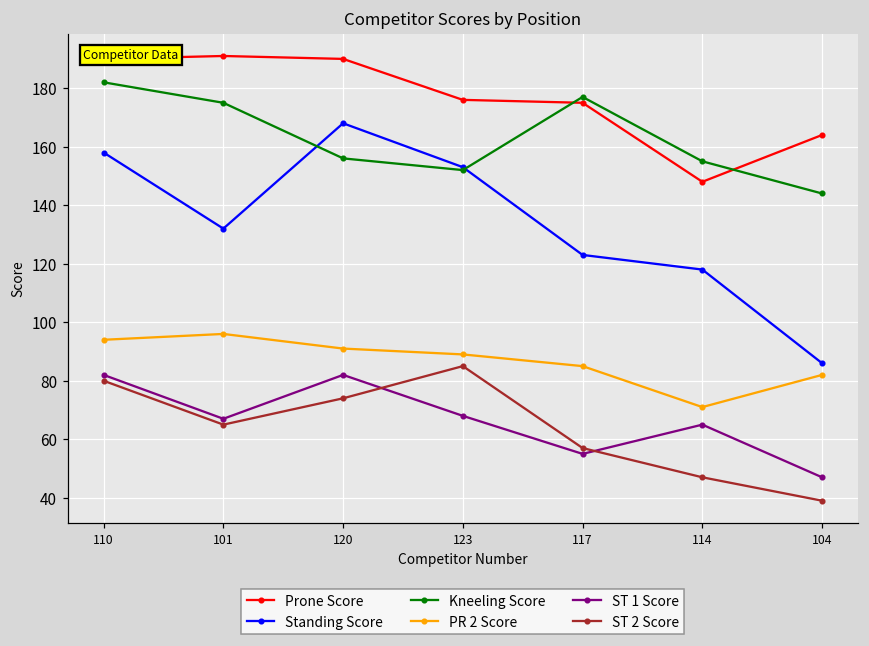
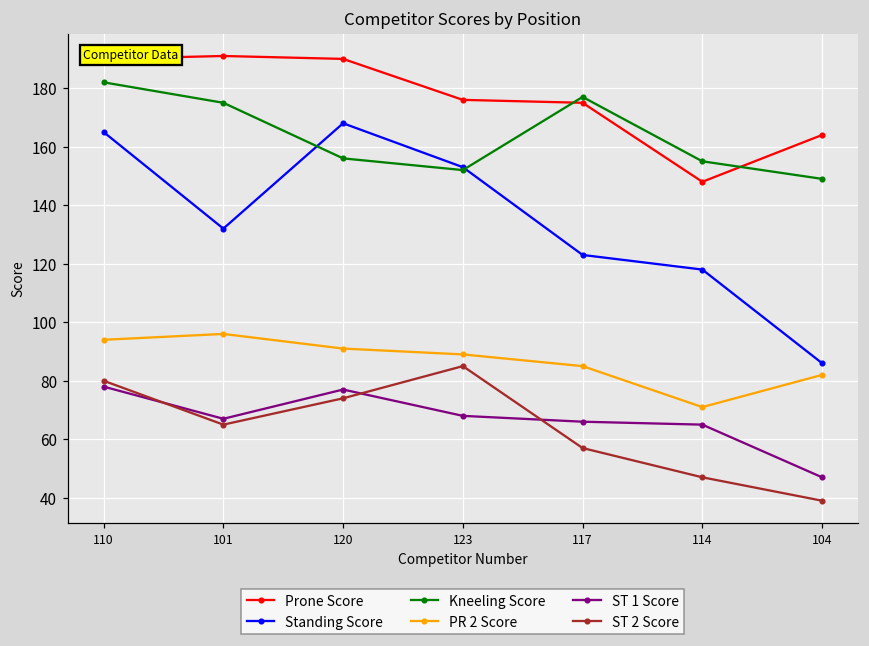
  {
    "Prone Score": {
      "101": 191,
      "120": 190,
      "123": 176,
      "117": 175,
      "114": 148,
      "104": 164
    },
    "Standing Score": {
-     "110": 158,
+     "110": 165,
      "101": 132,
      "120": 168,
      "123": 153,
      "117": 123,
      "114": 118,
      "104": 86
    },
    "Kneeling Score": {
      "110": 182,
      "101": 175,
      "120": 156,
      "123": 152,
      "117": 177,
      "114": 155,
-     "104": 144
+     "104": 149
    },
    "PR 2 Score": {
      "110": 94,
      "101": 96,
      "120": 91,
      "123": 89,
      "117": 85,
      "114": 71,
      "104": 82
    },
    "ST 1 Score": {
-     "110": 82,
+     "110": 78,
      "101": 67,
-     "120": 82,
+     "120": 77,
      "123": 68,
-     "117": 55,
+     "117": 66,
      "114": 65,
      "104": 47
    },
    "ST 2 Score": {
      "110": 80,
      "101": 65,
      "120": 74,
      "123": 85,
      "117": 57,
      "114": 47,
      "104": 39
    }
  }
